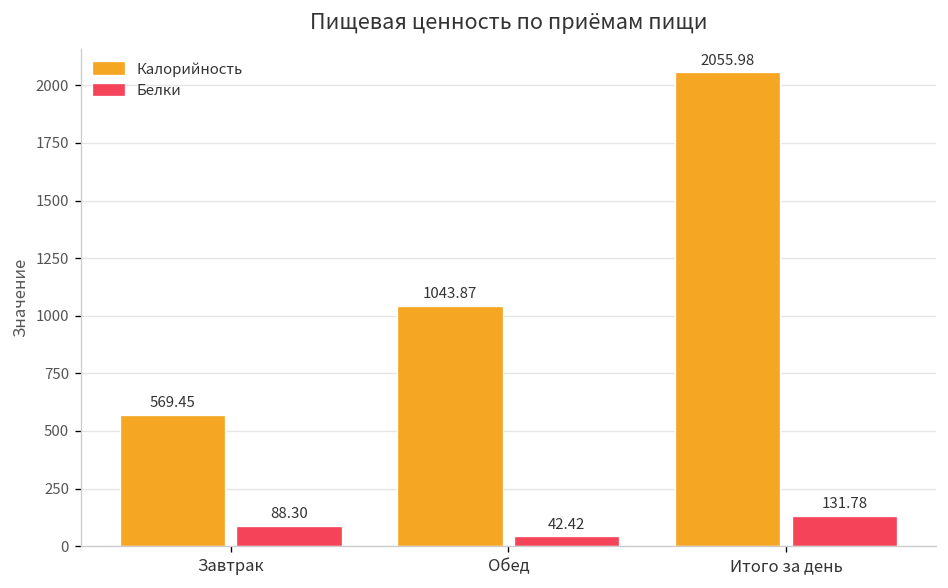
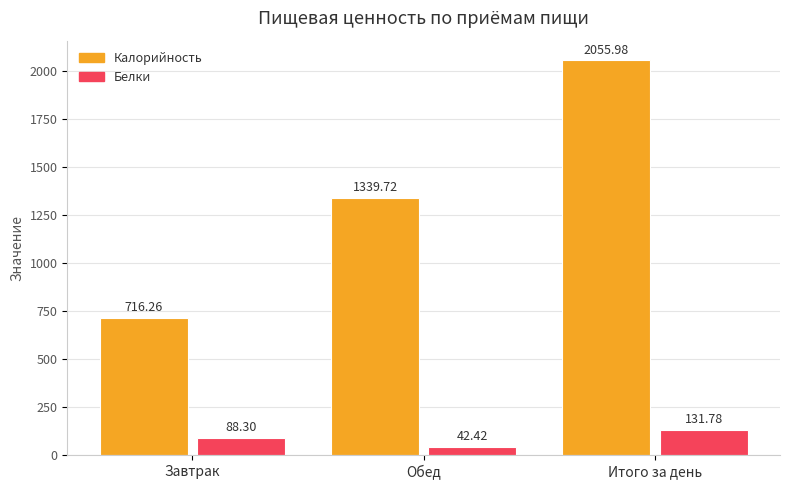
  {
    "Калорийность": {
-     "Завтрак": 569.45,
-     "Обед": 1043.87,
+     "Завтрак": 716.26,
+     "Обед": 1339.72,
      "Итого за день": 2055.98
    },
    "Белки": {
      "Завтрак": 88.30,
      "Обед": 42.42,
      "Итого за день": 131.78
    }
  }
